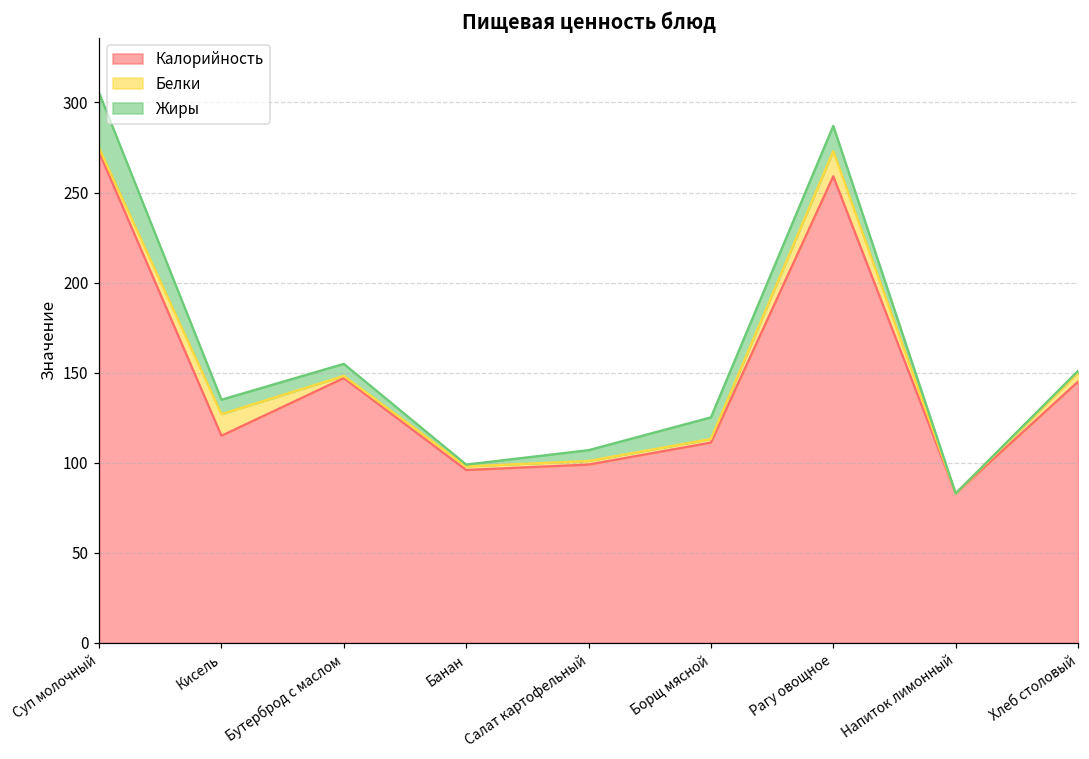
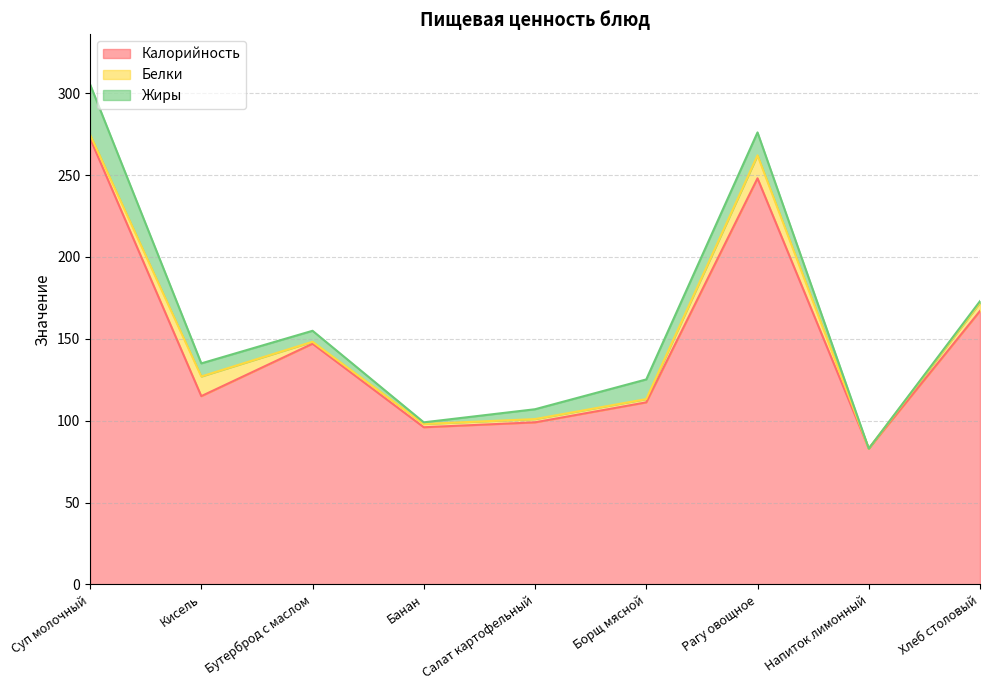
  {
    "Калорийность": {
      "Суп молочный": 272,
      "Кисель": 115,
      "Банан": 96,
      "Салат картофельный": 99,
      "Борщ мясной": 111,
-     "Рагу овощное": 259,
-     "Хлеб столовый": 145
+     "Рагу овощное": 248,
+     "Хлеб столовый": 167
    },
    "Белки": {
      "Суп молочный": 2,
      "Кисель": 12,
      "Салат картофельный": 2,
      "Борщ мясной": 2,
      "Рагу овощное": 14
    },
    "Жиры": {
      "Суп молочный": 31,
      "Кисель": 8,
      "Бутерброд с маслом": 7,
      "Салат картофельный": 6,
      "Борщ мясной": 12,
      "Рагу овощное": 14
    }
  }
